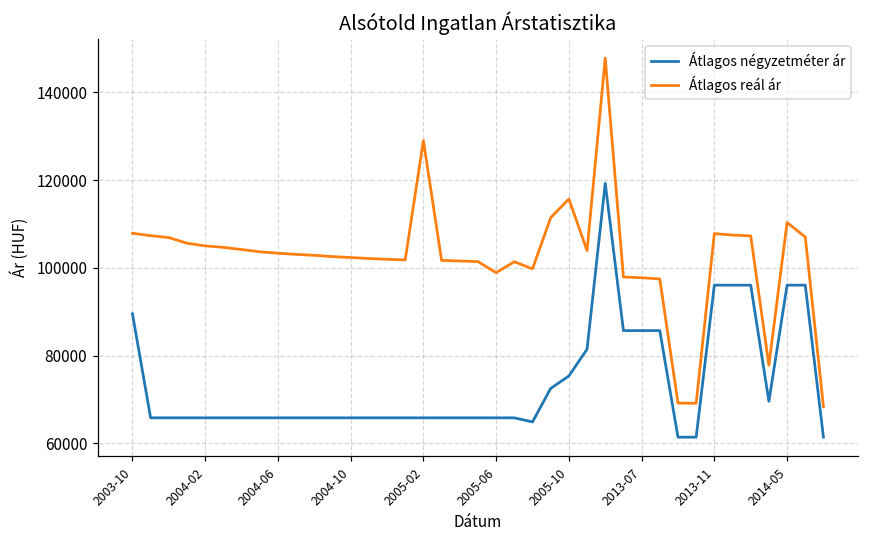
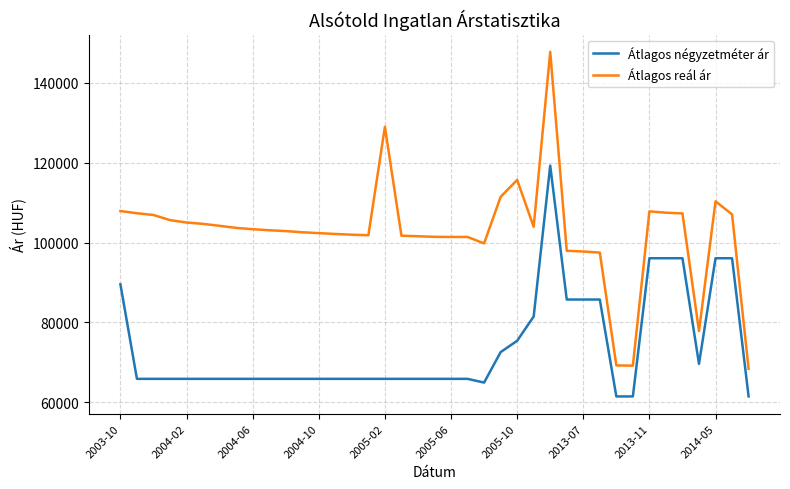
  {
    "Átlagos négyzetméter ár": {
      "2003-10": 90000,
      "2004-02": 66000,
      "2004-06": 66000,
      "2004-10": 66000,
      "2005-02": 66000,
      "2005-06": 66000,
      "2005-10": 75000,
      "2013-07": 86000,
      "2013-11": 96000,
      "2014-05": 96000
    },
    "Átlagos reál ár": {
      "2003-10": 108000,
      "2004-02": 105000,
      "2004-06": 103000,
      "2004-10": 102000,
      "2005-02": 129000,
-     "2005-06": 99000,
+     "2005-06": 101000,
      "2005-10": 116000,
      "2013-07": 98000,
      "2013-11": 108000,
      "2014-05": 110000
    }
  }
